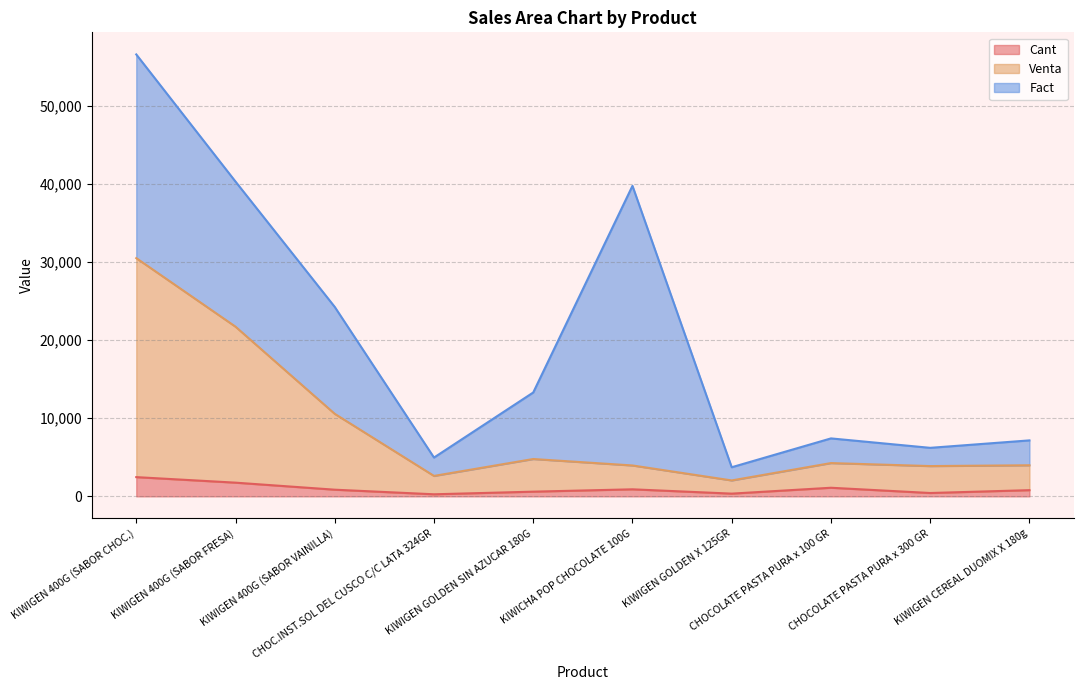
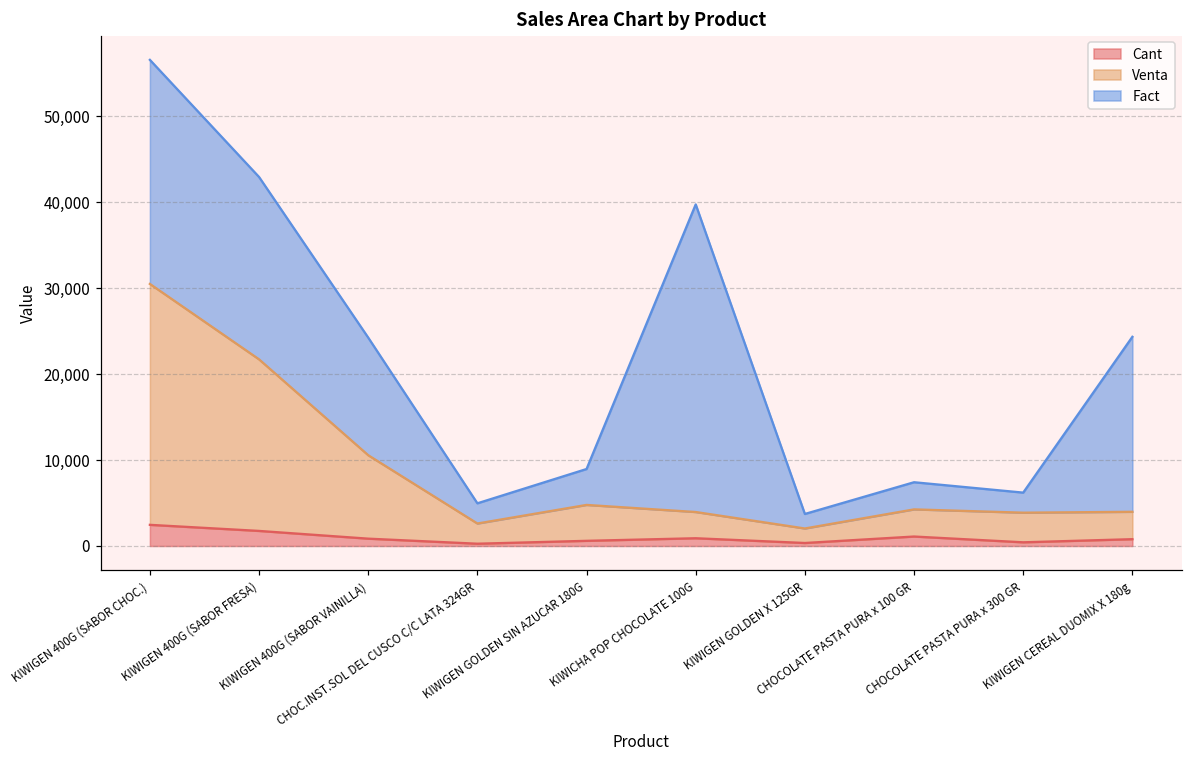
  {
    "Fact": {
      "KIWIGEN 400G (SABOR CHOC.)": "26,000",
-     "KIWIGEN 400G (SABOR FRESA)": "19,000",
+     "KIWIGEN 400G (SABOR FRESA)": "21,000",
      "KIWIGEN 400G (SABOR VAINILLA)": "14,000",
      "CHOC.INST.SOL DEL CUSCO C/C LATA 324GR": "2,000",
-     "KIWIGEN GOLDEN SIN AZUCAR 180G": "9,000",
+     "KIWIGEN GOLDEN SIN AZUCAR 180G": "4,000",
      "KIWICHA POP CHOCOLATE 100G": "36,000",
      "KIWIGEN GOLDEN X 125GR": "2,000",
      "CHOCOLATE PASTA PURA x 100 GR": "3,000",
      "CHOCOLATE PASTA PURA x 300 GR": "2,000",
-     "KIWIGEN CEREAL DUOMIX X 180g": "3,000"
+     "KIWIGEN CEREAL DUOMIX X 180g": "20,000"
    }
  }
